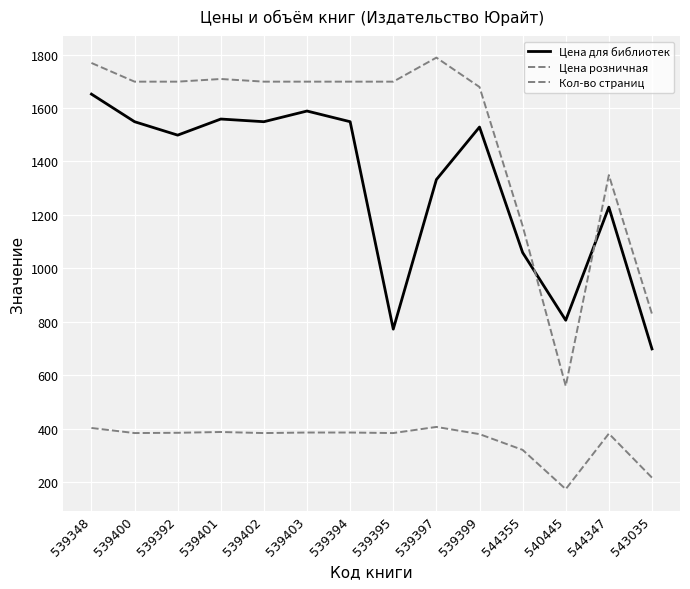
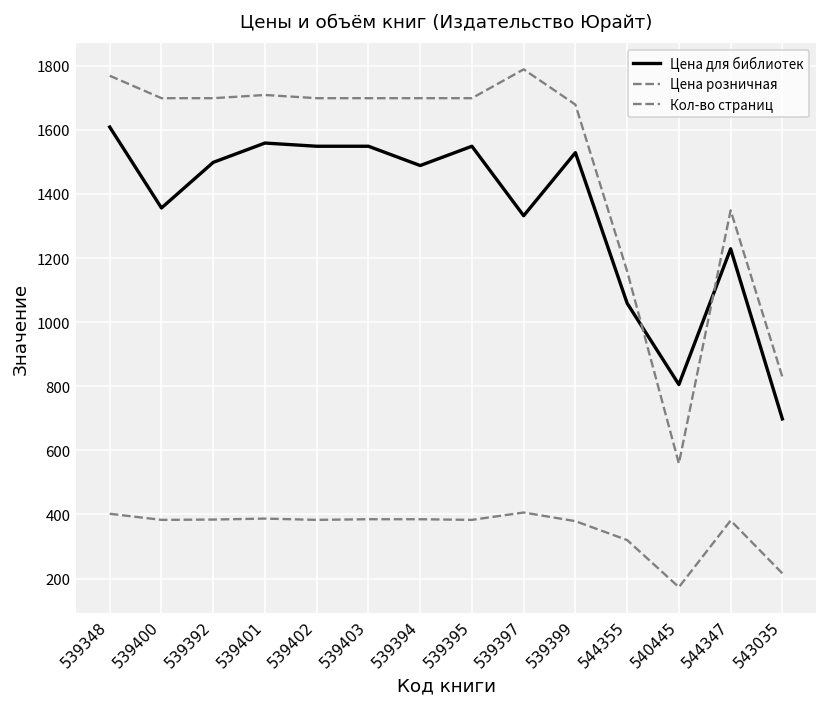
  {
    "Цена для библиотек": {
-     "539348": 1650,
-     "539400": 1550,
+     "539348": 1610,
+     "539400": 1360,
      "539392": 1500,
      "539401": 1560,
      "539402": 1550,
-     "539403": 1590,
-     "539394": 1550,
-     "539395": 770,
+     "539403": 1550,
+     "539394": 1490,
+     "539395": 1550,
      "539397": 1330,
      "539399": 1530,
      "544355": 1060,
      "540445": 810,
      "544347": 1230,
      "543035": 700
    }
  }
